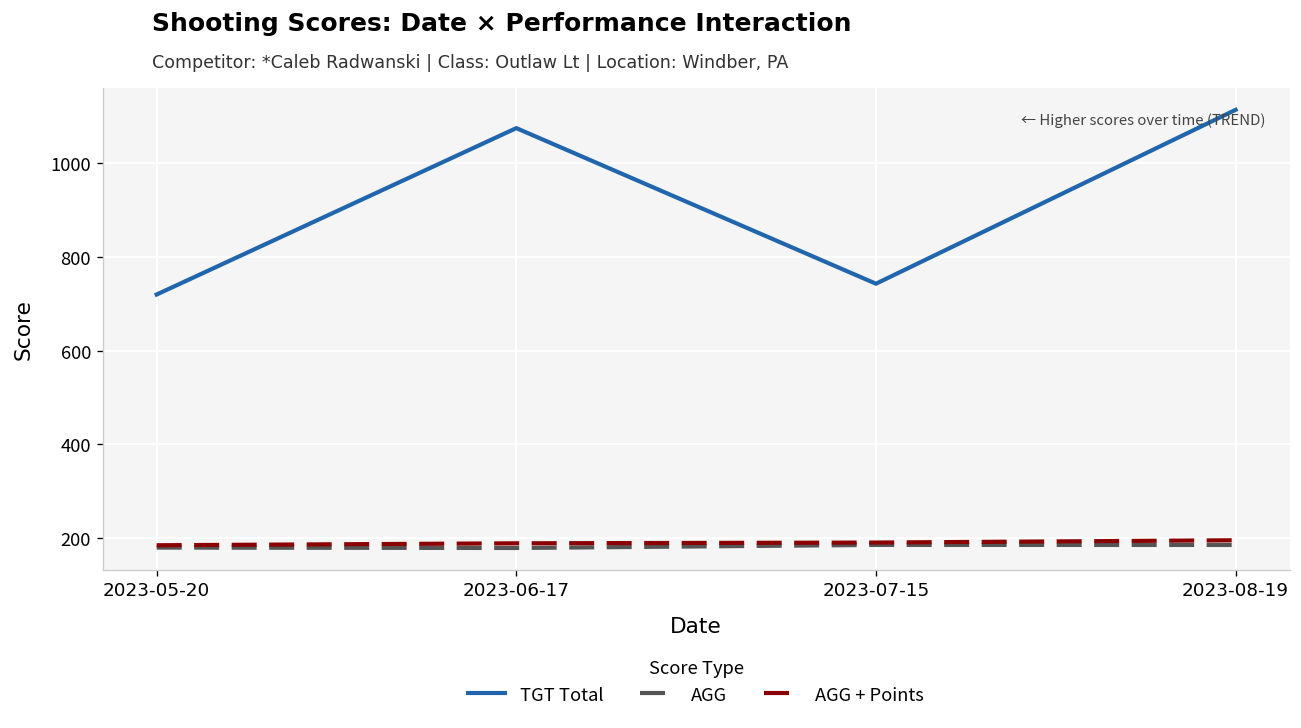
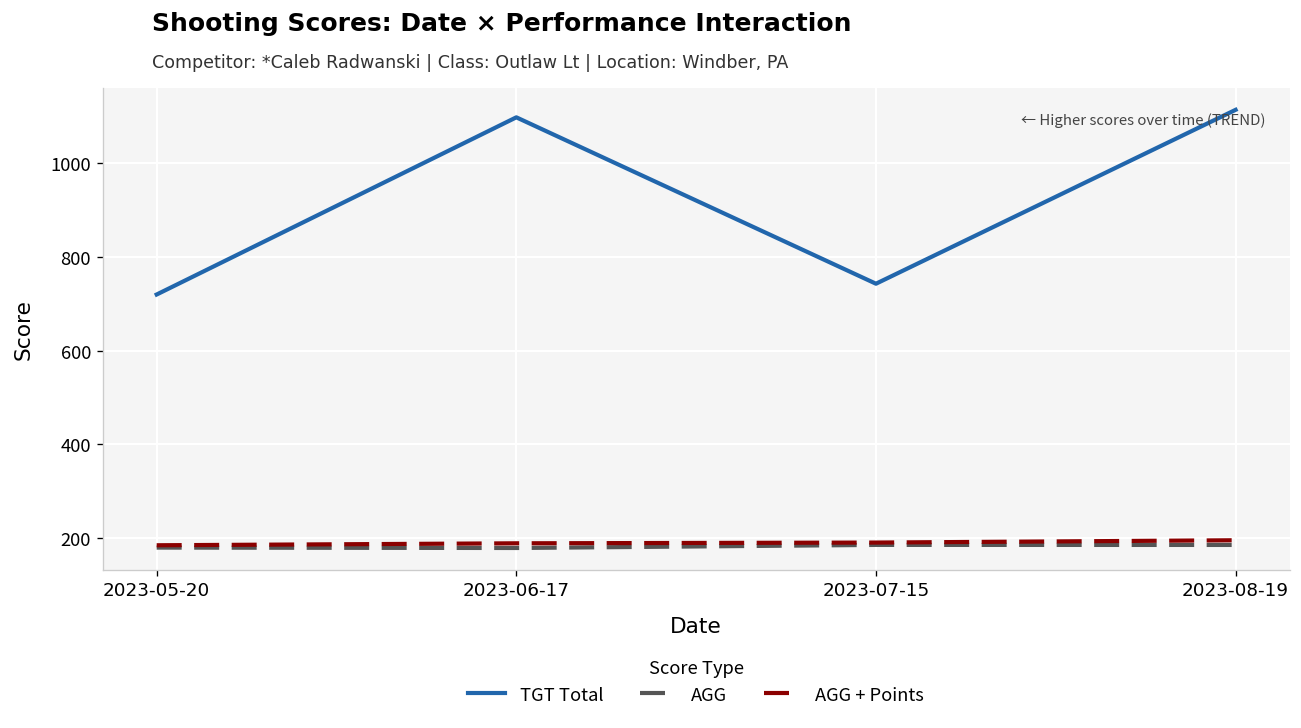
  {
    "TGT Total": {
      "2023-05-20": 720,
-     "2023-06-17": 1080,
+     "2023-06-17": 1100,
      "2023-07-15": 740,
      "2023-08-19": 1110
    },
    "AGG": {
      "2023-06-17": 180,
      "2023-08-19": 190
    },
    "AGG + Points": {
      "2023-06-17": 190,
      "2023-08-19": 200
    }
  }
